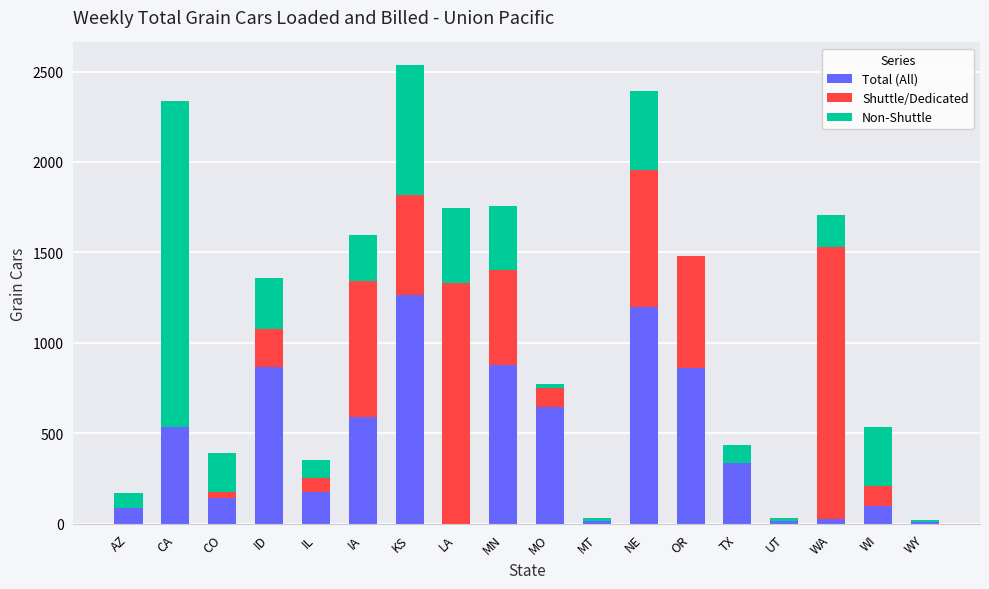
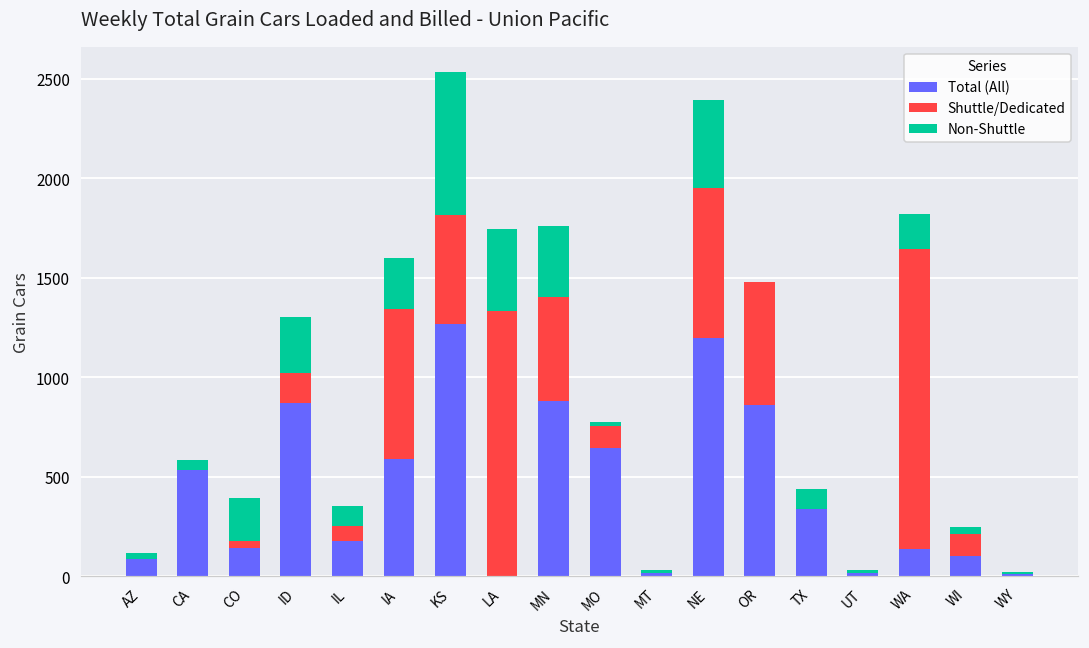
  {
    "Total (All)": {
      "AZ": 90,
      "CA": 530,
      "CO": 140,
      "ID": 870,
      "IL": 180,
      "IA": 590,
      "KS": 1270,
      "MN": 880,
      "MO": 640,
      "MT": 20,
      "NE": 1200,
      "OR": 860,
      "TX": 340,
      "UT": 20,
-     "WA": 30,
+     "WA": 140,
      "WI": 100
    },
    "Shuttle/Dedicated": {
      "AZ": 0,
      "CA": 0,
      "CO": 40,
-     "ID": 210,
+     "ID": 150,
      "IL": 80,
      "IA": 750,
      "KS": 550,
      "LA": 1330,
      "MN": 530,
      "MO": 110,
      "MT": 0,
      "NE": 760,
      "OR": 620,
      "TX": 0,
      "UT": 0,
      "WA": 1510,
      "WI": 110,
      "WY": 0
    },
    "Non-Shuttle": {
-     "AZ": 90,
-     "CA": 1800,
+     "AZ": 30,
+     "CA": 50,
      "CO": 210,
      "ID": 280,
      "IL": 100,
      "IA": 260,
      "KS": 720,
      "LA": 410,
      "MN": 350,
      "MO": 20,
      "MT": 20,
      "NE": 440,
      "TX": 100,
      "UT": 20,
      "WA": 180,
-     "WI": 320
+     "WI": 40
    }
  }
